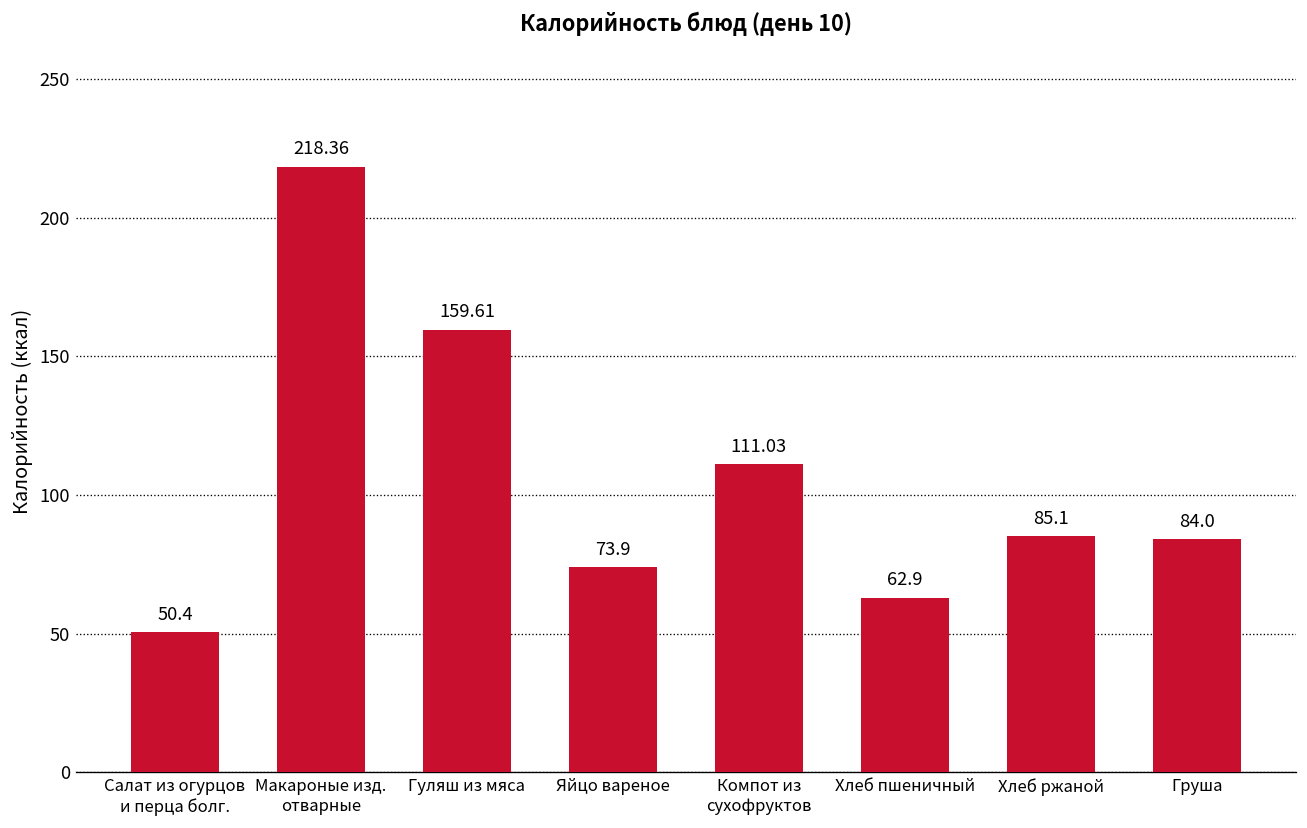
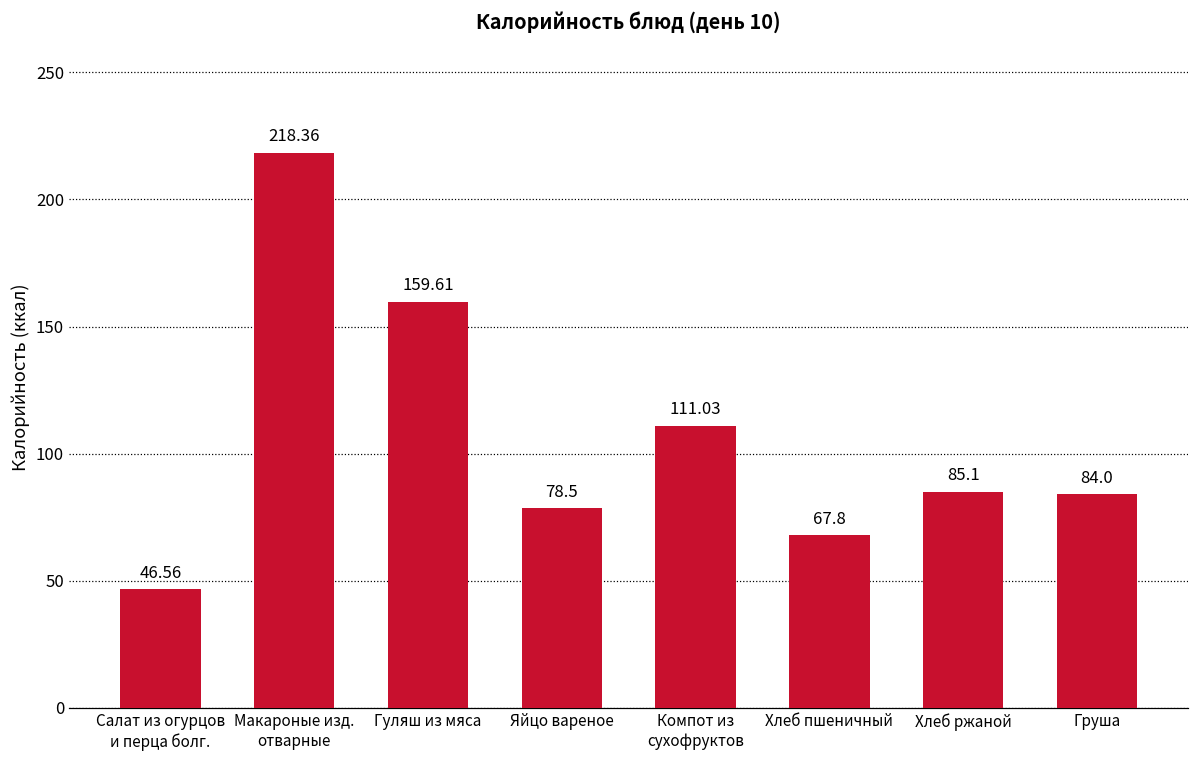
  {
-   "Салат из огурцов и перца болг.": 50.4,
+   "Салат из огурцов и перца болг.": 46.56,
    "Макароные изд. отварные": 218.36,
    "Гуляш из мяса": 159.61,
-   "Яйцо вареное": 73.9,
+   "Яйцо вареное": 78.5,
    "Компот из сухофруктов": 111.03,
-   "Хлеб пшеничный": 62.9,
+   "Хлеб пшеничный": 67.8,
    "Хлеб ржаной": 85.1,
    "Груша": 84.0
  }
